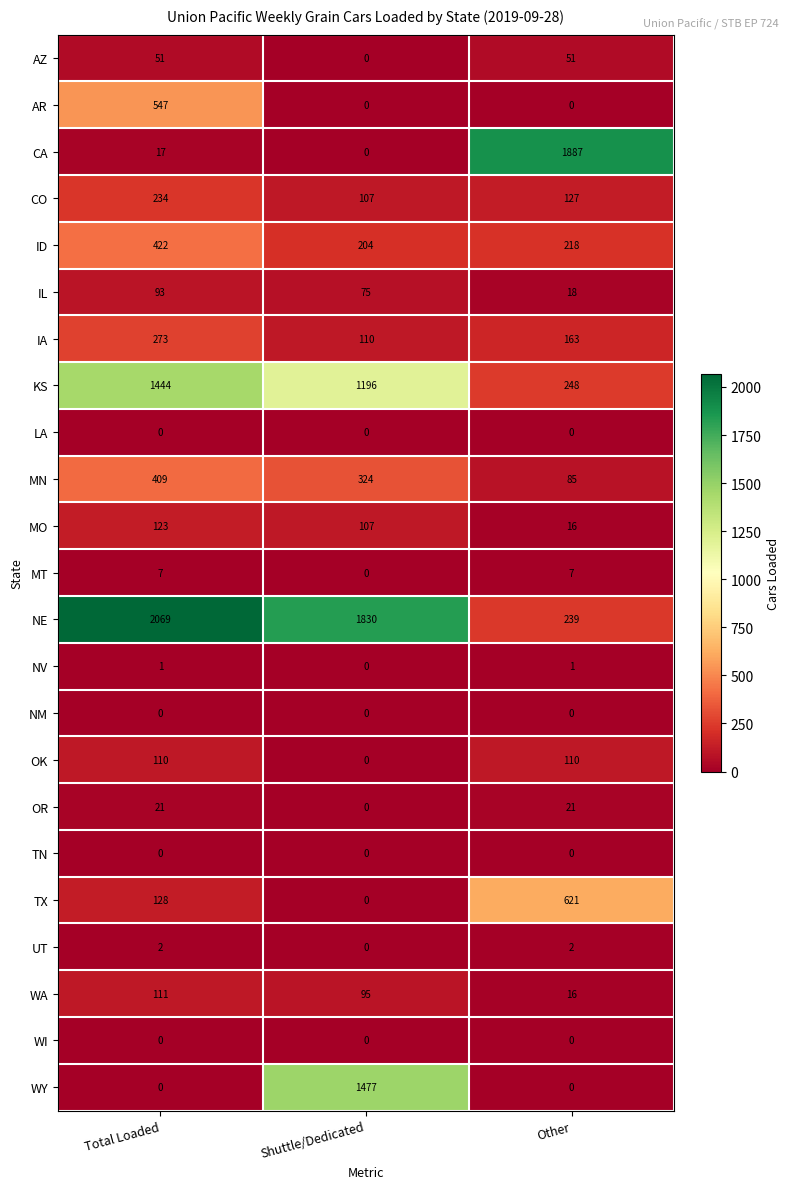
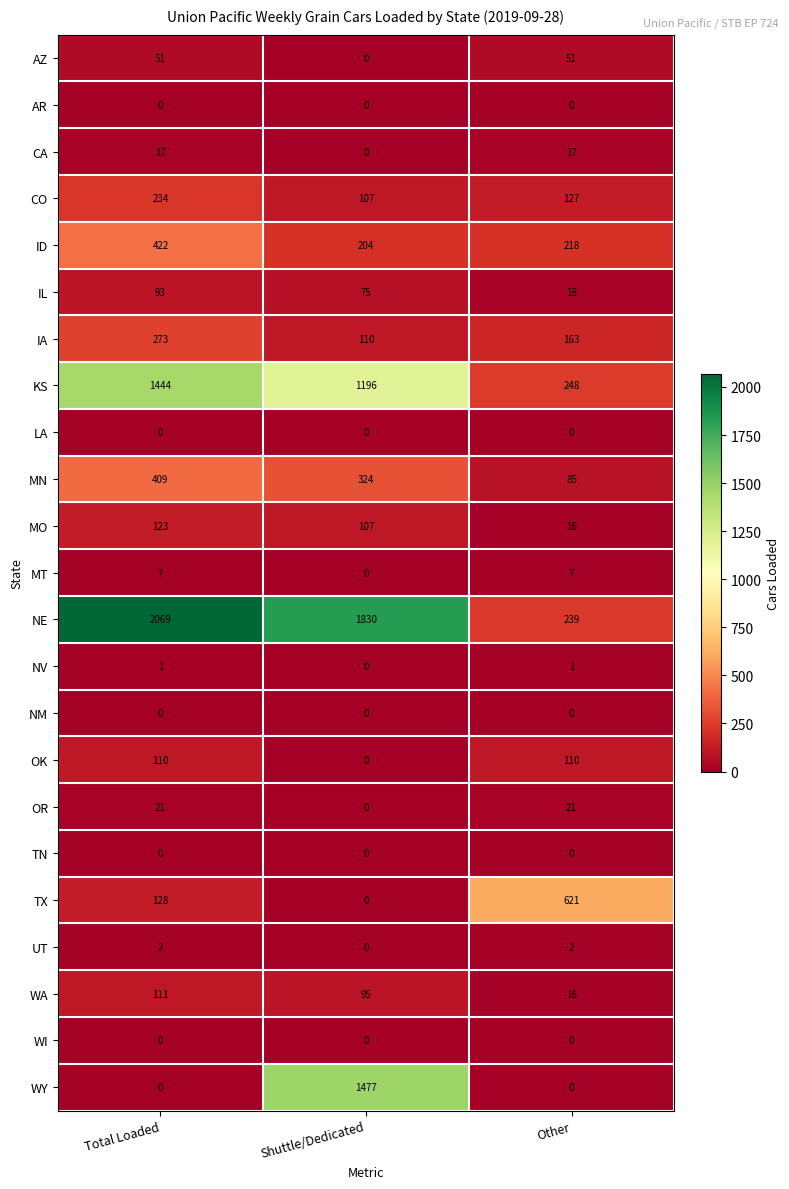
  {
    "AZ": {
      "Total Loaded": 51,
      "Shuttle/Dedicated": 0,
      "Other": 51
    },
    "AR": {
-     "Total Loaded": 547,
+     "Total Loaded": 0,
      "Shuttle/Dedicated": 0,
      "Other": 0
    },
    "CA": {
      "Total Loaded": 17,
      "Shuttle/Dedicated": 0,
-     "Other": 1887
+     "Other": 17
    },
    "CO": {
      "Total Loaded": 234,
      "Shuttle/Dedicated": 107,
      "Other": 127
    },
    "ID": {
      "Total Loaded": 422,
      "Shuttle/Dedicated": 204,
      "Other": 218
    },
    "IL": {
      "Total Loaded": 93,
      "Shuttle/Dedicated": 75,
      "Other": 18
    },
    "IA": {
      "Total Loaded": 273,
      "Shuttle/Dedicated": 110,
      "Other": 163
    },
    "KS": {
      "Total Loaded": 1444,
      "Shuttle/Dedicated": 1196,
      "Other": 248
    },
    "LA": {
      "Total Loaded": 0,
      "Shuttle/Dedicated": 0,
      "Other": 0
    },
    "MN": {
      "Total Loaded": 409,
      "Shuttle/Dedicated": 324,
      "Other": 85
    },
    "MO": {
      "Total Loaded": 123,
      "Shuttle/Dedicated": 107,
      "Other": 16
    },
    "MT": {
      "Total Loaded": 7,
      "Shuttle/Dedicated": 0,
      "Other": 7
    },
    "NE": {
      "Total Loaded": 2069,
      "Shuttle/Dedicated": 1830,
      "Other": 239
    },
    "NV": {
      "Total Loaded": 1,
      "Shuttle/Dedicated": 0,
      "Other": 1
    },
    "NM": {
      "Total Loaded": 0,
      "Shuttle/Dedicated": 0,
      "Other": 0
    },
    "OK": {
      "Total Loaded": 110,
      "Shuttle/Dedicated": 0,
      "Other": 110
    },
    "OR": {
      "Total Loaded": 21,
      "Shuttle/Dedicated": 0,
      "Other": 21
    },
    "TN": {
      "Total Loaded": 0,
      "Shuttle/Dedicated": 0,
      "Other": 0
    },
    "TX": {
      "Total Loaded": 128,
      "Shuttle/Dedicated": 0,
      "Other": 621
    },
    "UT": {
      "Total Loaded": 2,
      "Shuttle/Dedicated": 0,
      "Other": 2
    },
    "WA": {
      "Total Loaded": 111,
      "Shuttle/Dedicated": 95,
      "Other": 16
    },
    "WI": {
      "Total Loaded": 0,
      "Shuttle/Dedicated": 0,
      "Other": 0
    },
    "WY": {
      "Total Loaded": 0,
      "Shuttle/Dedicated": 1477,
      "Other": 0
    }
  }
